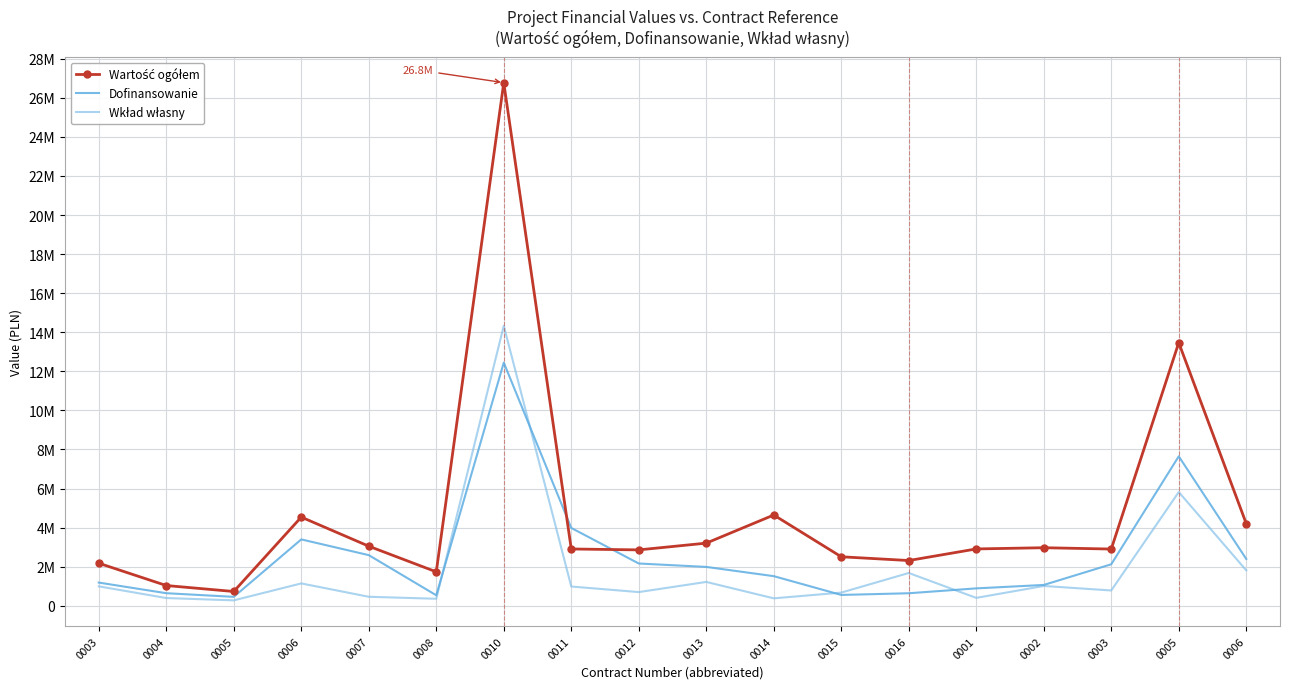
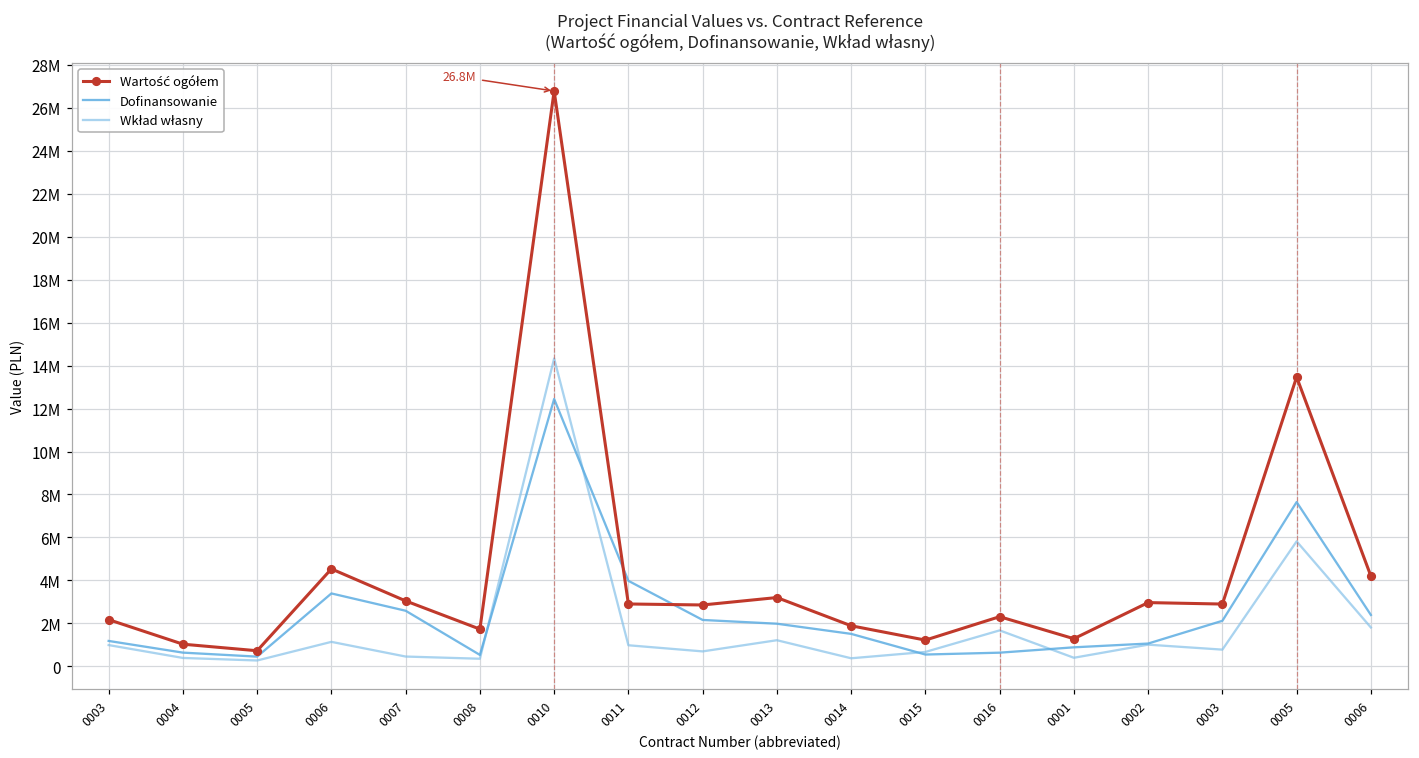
  {
    "Wartość ogółem": {
      "0004": 1000000,
      "0007": 3000000,
      "0008": 1700000,
      "0011": 2900000,
      "0012": 2900000,
      "0013": 3200000,
-     "0014": 4600000,
-     "0015": 2500000,
+     "0014": 1900000,
+     "0015": 1200000,
      "0016": 2300000,
-     "0001": 2900000,
+     "0001": 1300000,
      "0002": 3000000
    }
  }
